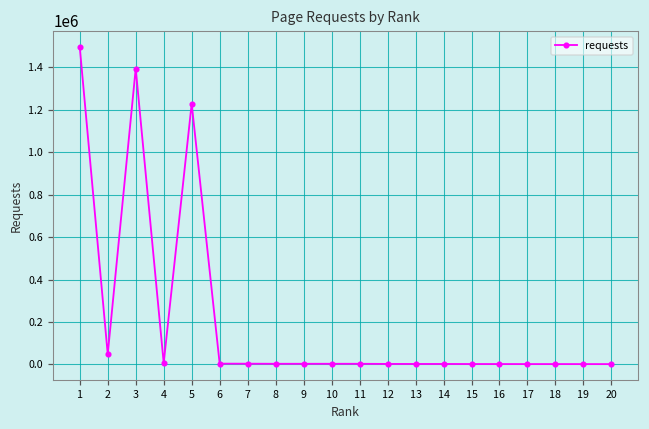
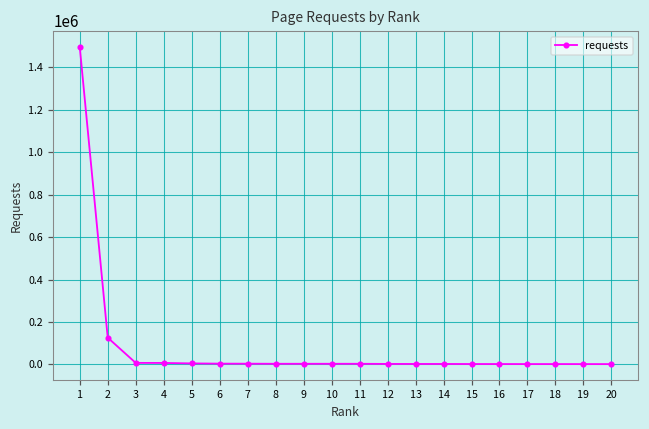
  {
    "1": 1500000,
-   "2": 50000,
-   "3": 1390000,
+   "2": 130000,
+   "3": 10000,
    "4": 10000,
-   "5": 1230000,
+   "5": 0,
    "6": 0,
    "7": 0,
    "8": 0,
    "9": 0,
    "10": 0,
    "11": 0,
    "12": 0,
    "13": 0,
    "14": 0,
    "15": 0,
    "16": 0,
    "17": 0,
    "18": 0,
    "19": 0,
    "20": 0
  }
